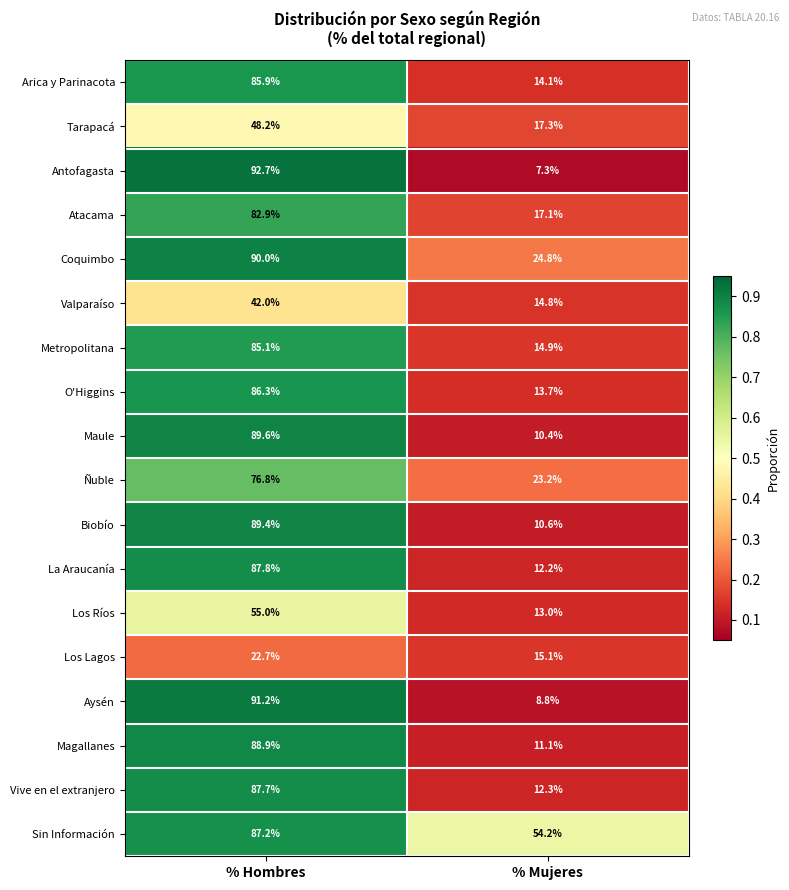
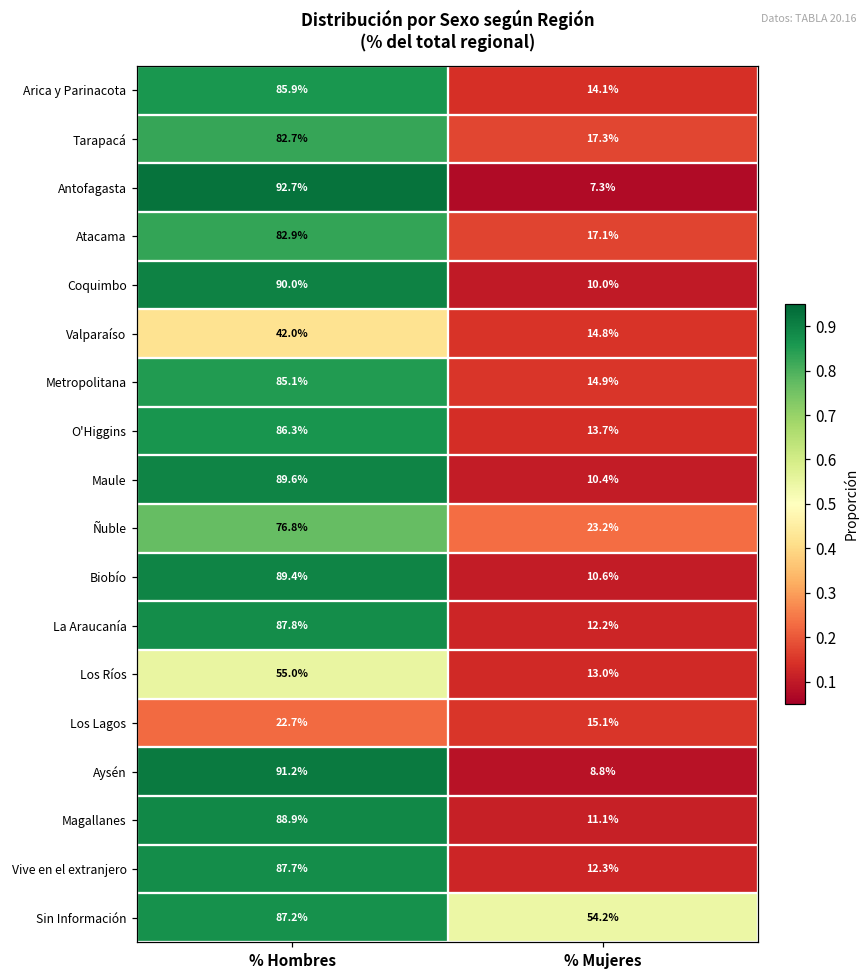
  {
    "Arica y Parinacota": {
      "% Hombres": "85.9%",
      "% Mujeres": "14.1%"
    },
    "Tarapacá": {
-     "% Hombres": "48.2%",
+     "% Hombres": "82.7%",
      "% Mujeres": "17.3%"
    },
    "Antofagasta": {
      "% Hombres": "92.7%",
      "% Mujeres": "7.3%"
    },
    "Atacama": {
      "% Hombres": "82.9%",
      "% Mujeres": "17.1%"
    },
    "Coquimbo": {
      "% Hombres": "90.0%",
-     "% Mujeres": "24.8%"
+     "% Mujeres": "10.0%"
    },
    "Valparaíso": {
      "% Hombres": "42.0%",
      "% Mujeres": "14.8%"
    },
    "Metropolitana": {
      "% Hombres": "85.1%",
      "% Mujeres": "14.9%"
    },
    "O'Higgins": {
      "% Hombres": "86.3%",
      "% Mujeres": "13.7%"
    },
    "Maule": {
      "% Hombres": "89.6%",
      "% Mujeres": "10.4%"
    },
    "Ñuble": {
      "% Hombres": "76.8%",
      "% Mujeres": "23.2%"
    },
    "Biobío": {
      "% Hombres": "89.4%",
      "% Mujeres": "10.6%"
    },
    "La Araucanía": {
      "% Hombres": "87.8%",
      "% Mujeres": "12.2%"
    },
    "Los Ríos": {
      "% Hombres": "55.0%",
      "% Mujeres": "13.0%"
    },
    "Los Lagos": {
      "% Hombres": "22.7%",
      "% Mujeres": "15.1%"
    },
    "Aysén": {
      "% Hombres": "91.2%",
      "% Mujeres": "8.8%"
    },
    "Magallanes": {
      "% Hombres": "88.9%",
      "% Mujeres": "11.1%"
    },
    "Vive en el extranjero": {
      "% Hombres": "87.7%",
      "% Mujeres": "12.3%"
    },
    "Sin Información": {
      "% Hombres": "87.2%",
      "% Mujeres": "54.2%"
    }
  }
